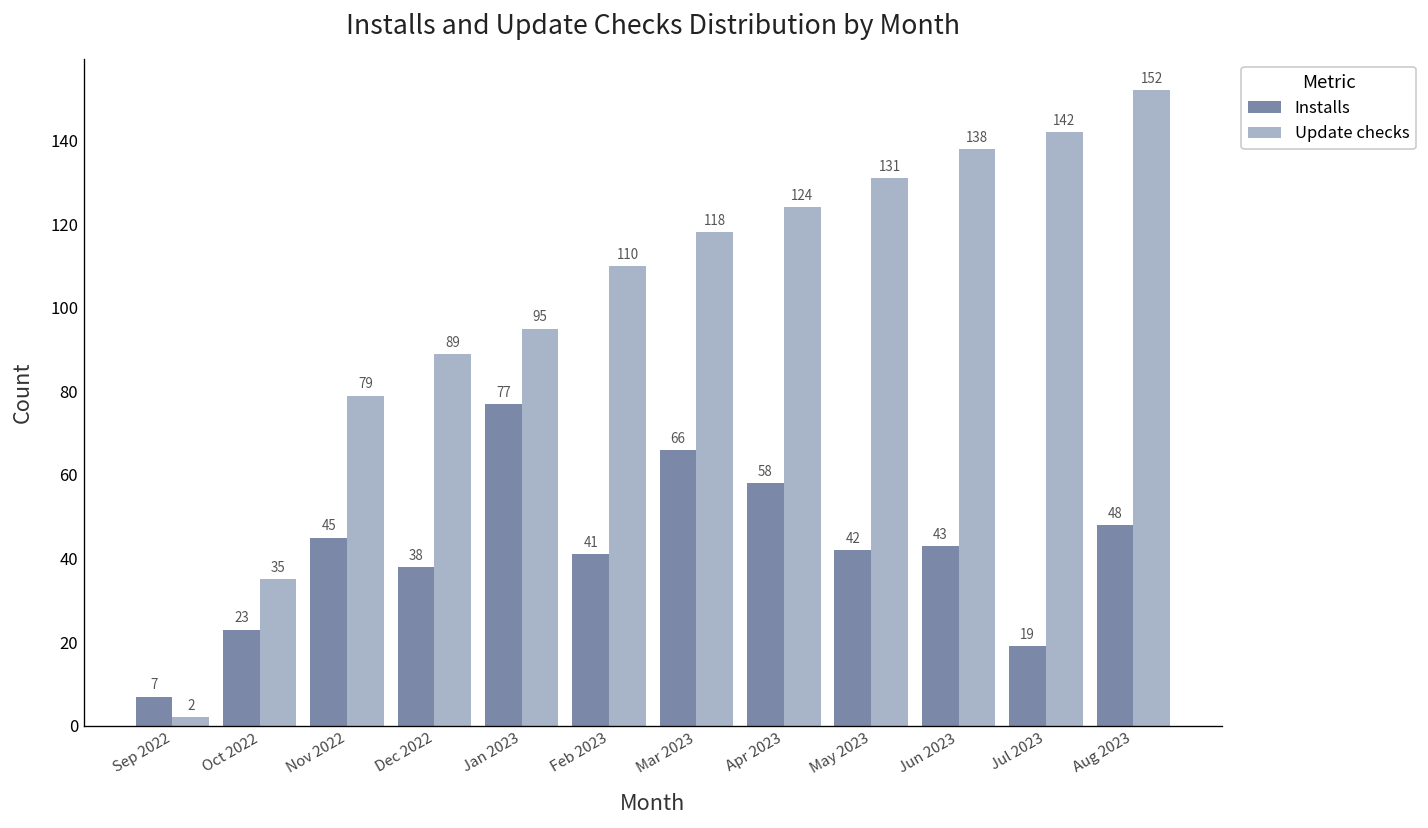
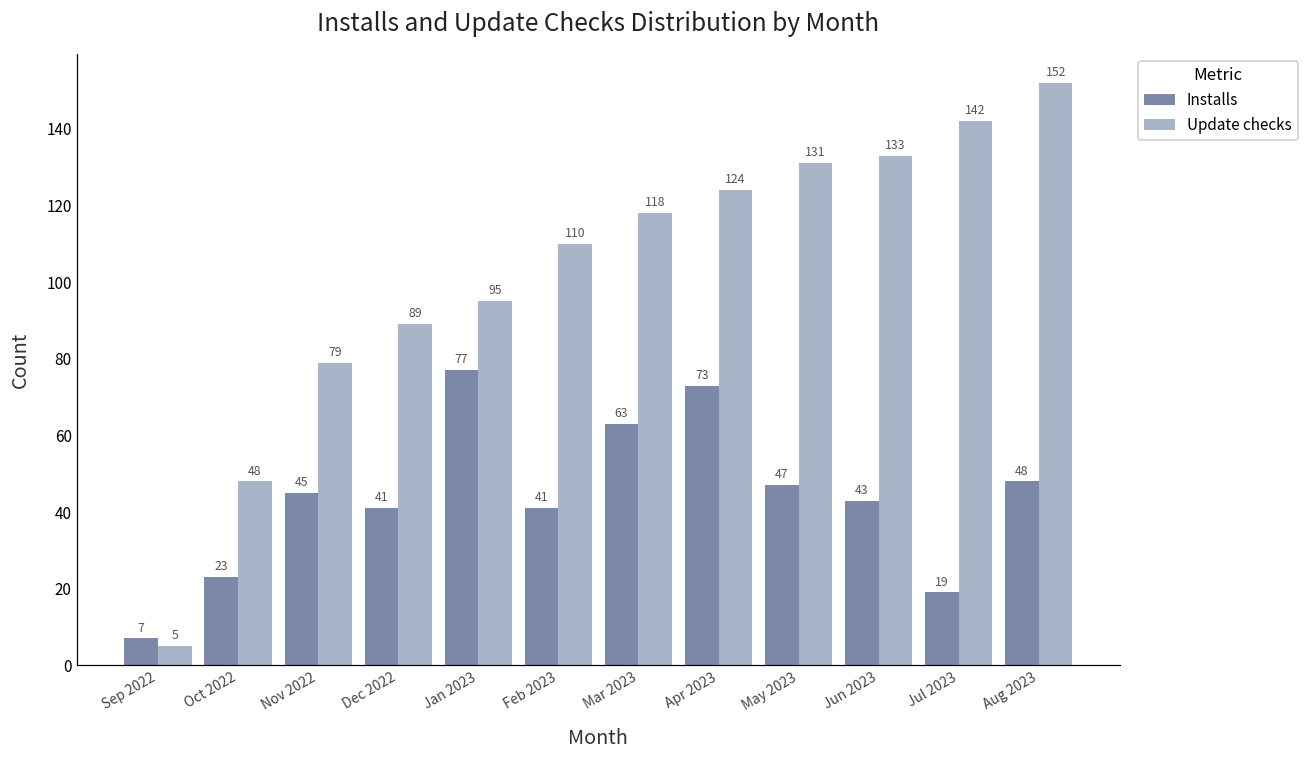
  {
    "Installs": {
      "Sep 2022": 7,
      "Oct 2022": 23,
      "Nov 2022": 45,
-     "Dec 2022": 38,
+     "Dec 2022": 41,
      "Jan 2023": 77,
      "Feb 2023": 41,
-     "Mar 2023": 66,
-     "Apr 2023": 58,
-     "May 2023": 42,
+     "Mar 2023": 63,
+     "Apr 2023": 73,
+     "May 2023": 47,
      "Jun 2023": 43,
      "Jul 2023": 19,
      "Aug 2023": 48
    },
    "Update checks": {
-     "Sep 2022": 2,
-     "Oct 2022": 35,
+     "Sep 2022": 5,
+     "Oct 2022": 48,
      "Nov 2022": 79,
      "Dec 2022": 89,
      "Jan 2023": 95,
      "Feb 2023": 110,
      "Mar 2023": 118,
      "Apr 2023": 124,
      "May 2023": 131,
-     "Jun 2023": 138,
+     "Jun 2023": 133,
      "Jul 2023": 142,
      "Aug 2023": 152
    }
  }
